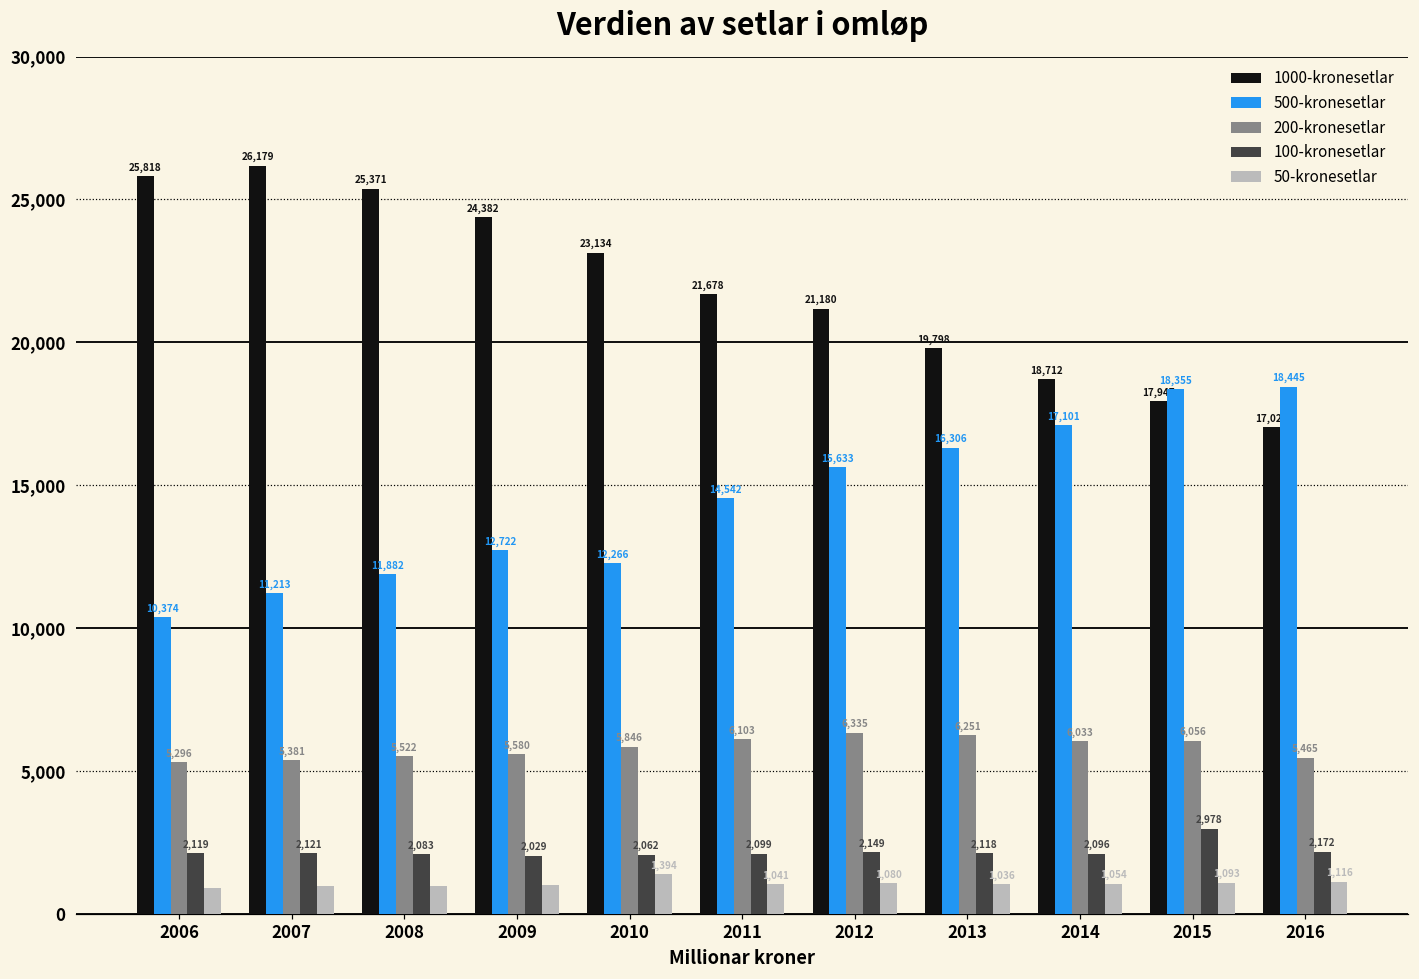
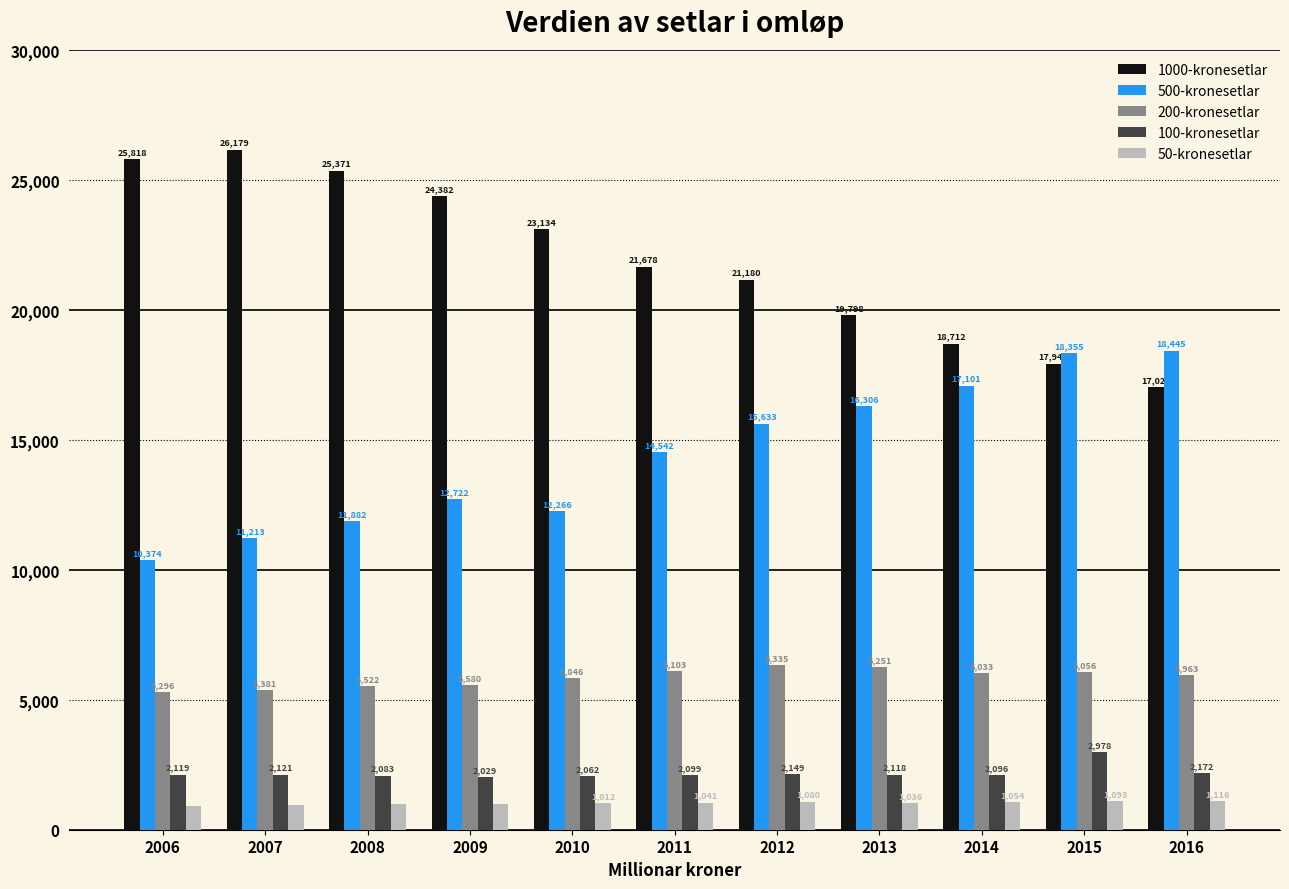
  {
    "1000-kronesetlar": {
      "2006": "25,818",
      "2007": "26,179",
      "2008": "25,371",
      "2009": "24,382",
      "2010": "23,134",
      "2011": "21,678",
      "2012": "21,180",
      "2013": "19,798",
      "2014": "18,712",
      "2015": "17,947",
      "2016": "17,029"
    },
    "500-kronesetlar": {
      "2006": "10,374",
      "2007": "11,213",
      "2008": "11,882",
      "2009": "12,722",
      "2010": "12,266",
      "2011": "14,542",
      "2012": "15,633",
      "2013": "16,306",
      "2014": "17,101",
      "2015": "18,355",
      "2016": "18,445"
    },
    "200-kronesetlar": {
      "2006": "5,296",
      "2007": "5,381",
      "2008": "5,522",
      "2009": "5,580",
      "2010": "5,846",
      "2011": "6,103",
      "2012": "6,335",
      "2013": "6,251",
      "2014": "6,033",
      "2015": "6,056",
-     "2016": "5,465"
+     "2016": "5,963"
    },
    "100-kronesetlar": {
      "2006": "2,119",
      "2007": "2,121",
      "2008": "2,083",
      "2009": "2,029",
      "2010": "2,062",
      "2011": "2,099",
      "2012": "2,149",
      "2013": "2,118",
      "2014": "2,096",
      "2015": "2,978",
      "2016": "2,172"
    },
    "50-kronesetlar": {
-     "2010": "1,394",
+     "2010": "1,012",
      "2011": "1,041",
      "2012": "1,080",
      "2013": "1,036",
      "2014": "1,054",
      "2015": "1,093",
      "2016": "1,116"
    }
  }
